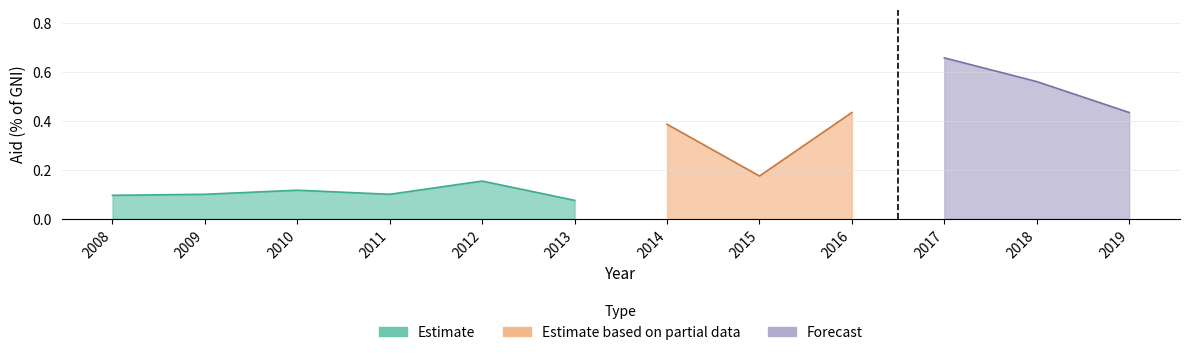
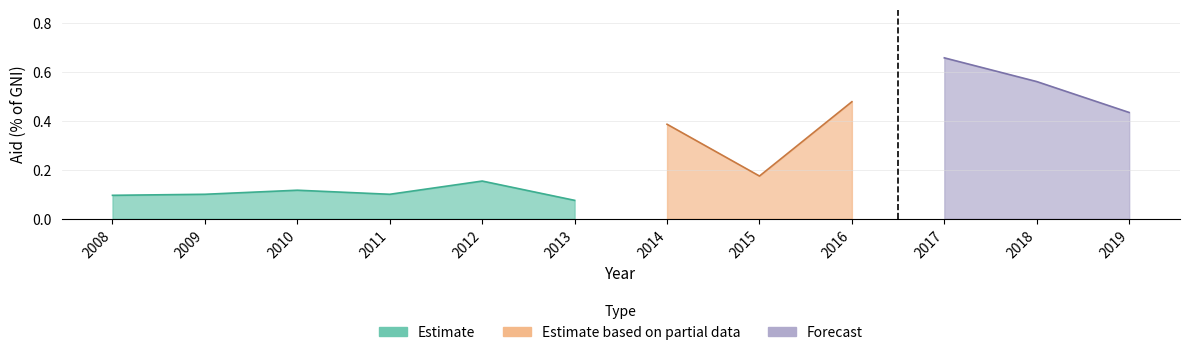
  {
    "Estimate": {
      "2008": 0.10,
      "2009": 0.10,
      "2010": 0.12,
      "2011": 0.10,
      "2012": 0.15,
      "2013": 0.08
    },
    "Estimate based on partial data": {
      "2014": 0.39,
      "2015": 0.17,
-     "2016": 0.43
+     "2016": 0.48
    },
    "Forecast": {
      "2017": 0.66,
      "2018": 0.56,
      "2019": 0.44
    }
  }
